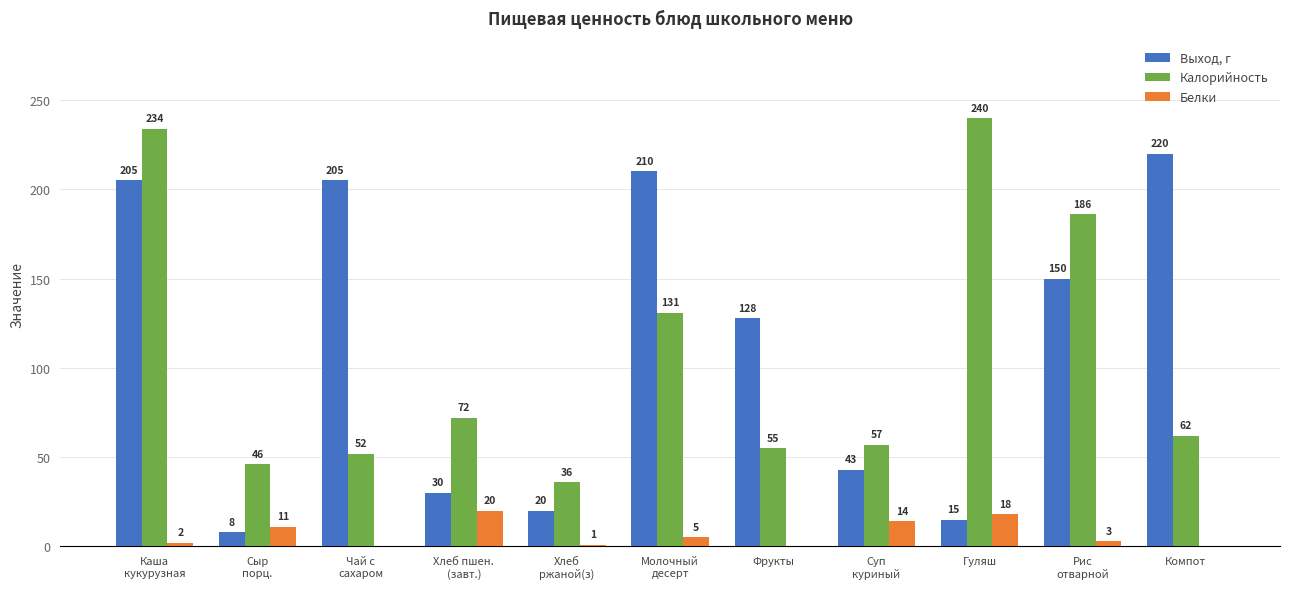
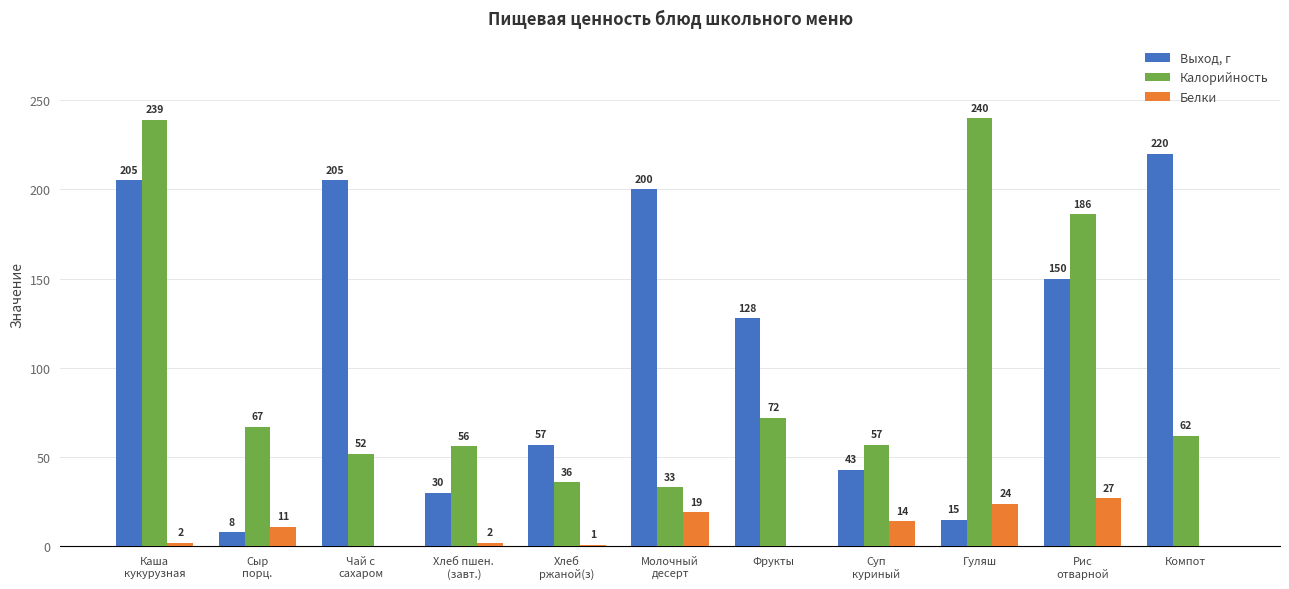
  {
    "Выход, г": {
      "Каша кукурузная": 205,
      "Сыр порц.": 8,
      "Чай с сахаром": 205,
      "Хлеб пшен. (завт.)": 30,
-     "Хлеб ржаной(з)": 20,
-     "Молочный десерт": 210,
+     "Хлеб ржаной(з)": 57,
+     "Молочный десерт": 200,
      "Фрукты": 128,
      "Суп куриный": 43,
      "Гуляш": 15,
      "Рис отварной": 150,
      "Компот": 220
    },
    "Калорийность": {
-     "Каша кукурузная": 234,
-     "Сыр порц.": 46,
+     "Каша кукурузная": 239,
+     "Сыр порц.": 67,
      "Чай с сахаром": 52,
-     "Хлеб пшен. (завт.)": 72,
+     "Хлеб пшен. (завт.)": 56,
      "Хлеб ржаной(з)": 36,
-     "Молочный десерт": 131,
-     "Фрукты": 55,
+     "Молочный десерт": 33,
+     "Фрукты": 72,
      "Суп куриный": 57,
      "Гуляш": 240,
      "Рис отварной": 186,
      "Компот": 62
    },
    "Белки": {
      "Каша кукурузная": 2,
      "Сыр порц.": 11,
-     "Хлеб пшен. (завт.)": 20,
+     "Хлеб пшен. (завт.)": 2,
      "Хлеб ржаной(з)": 1,
-     "Молочный десерт": 5,
+     "Молочный десерт": 19,
      "Суп куриный": 14,
-     "Гуляш": 18,
-     "Рис отварной": 3
+     "Гуляш": 24,
+     "Рис отварной": 27
    }
  }
